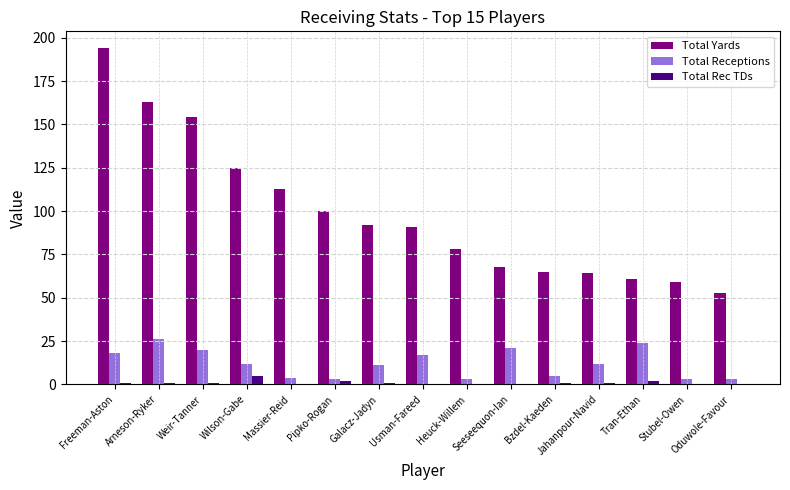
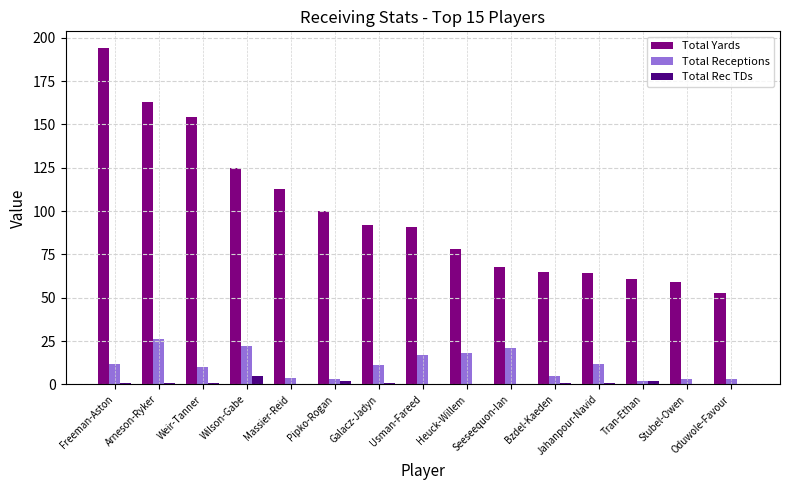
  {
    "Total Receptions": {
-     "Freeman-Aston": 18,
+     "Freeman-Aston": 12,
      "Arneson-Ryker": 26,
-     "Weir-Tanner": 20,
-     "Wilson-Gabe": 12,
+     "Weir-Tanner": 10,
+     "Wilson-Gabe": 22,
      "Massier-Reid": 4,
      "Pipko-Rogan": 3,
      "Galacz-Jadyn": 11,
      "Usman-Fareed": 17,
-     "Heuck-Willem": 3,
+     "Heuck-Willem": 18,
      "Seeseequon-Ian": 21,
      "Bzdel-Kaeden": 5,
      "Jahanpour-Navid": 12,
-     "Tran-Ethan": 24,
+     "Tran-Ethan": 2,
      "Stubel-Owen": 3,
      "Oduwole-Favour": 3
    }
  }
